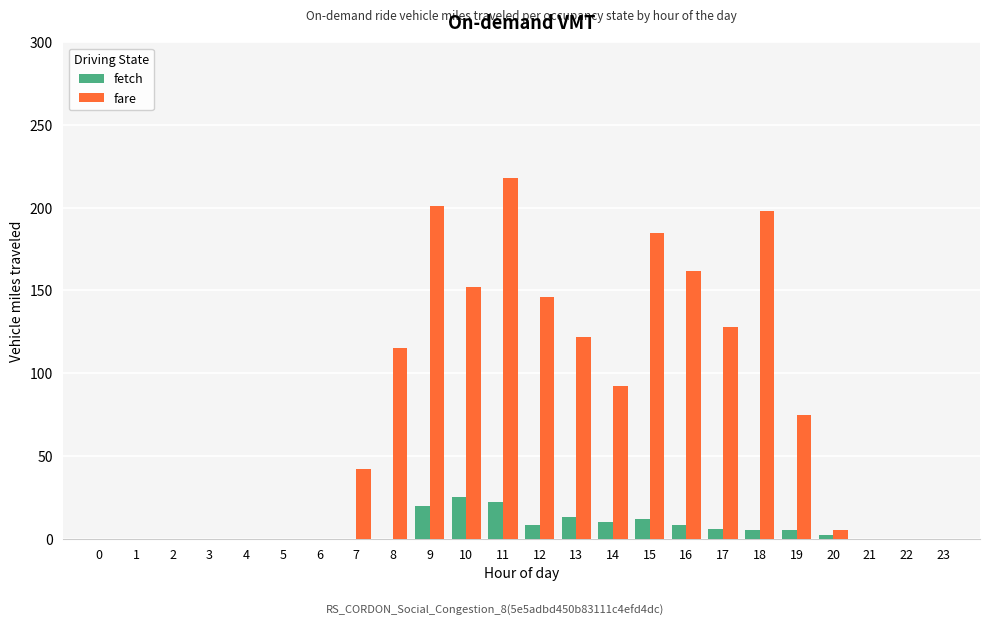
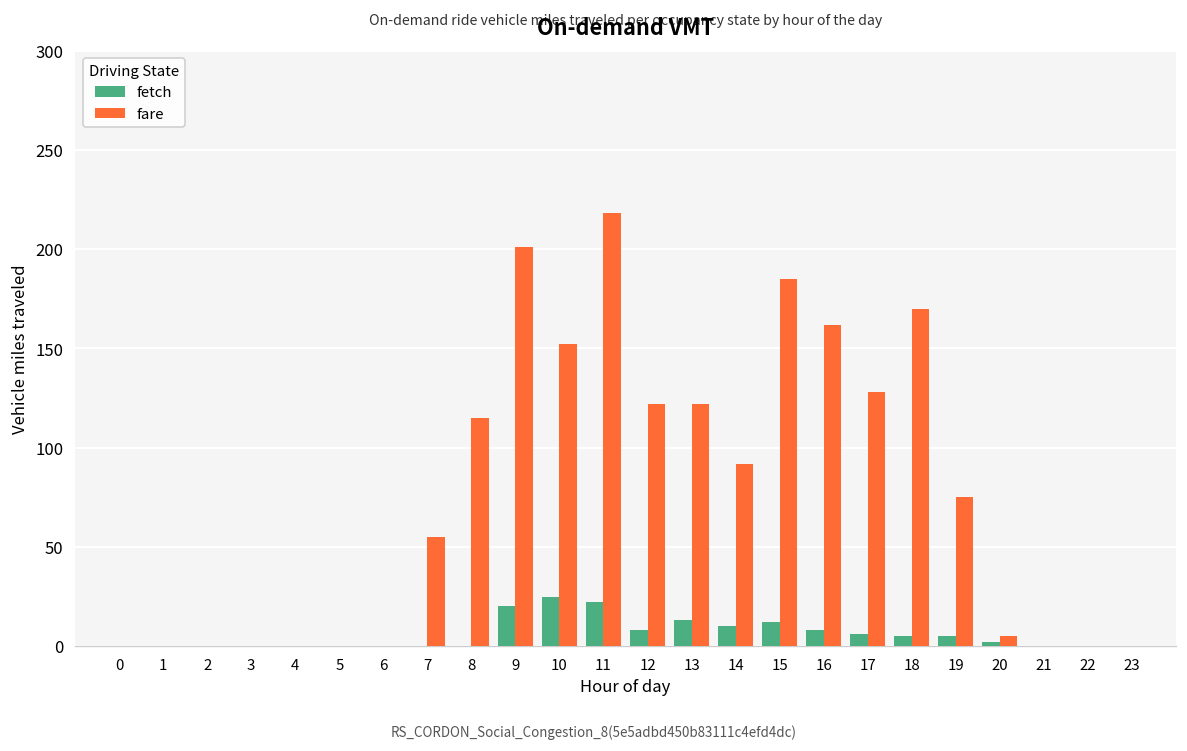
  {
    "fetch": {
      "0": 0,
      "1": 0,
      "2": 0,
      "3": 0,
      "4": 0,
      "5": 0,
      "6": 0,
      "7": 0,
      "8": 0,
      "9": 20,
      "10": 25,
      "11": 22,
      "12": 8,
      "13": 13,
      "14": 10,
      "15": 12,
      "16": 8,
      "17": 6,
      "18": 5,
      "19": 5,
      "20": 2,
      "21": 0,
      "22": 0,
      "23": 0
    },
    "fare": {
      "0": 0,
      "1": 0,
      "2": 0,
      "3": 0,
      "4": 0,
      "5": 0,
      "6": 0,
-     "7": 42,
+     "7": 55,
      "8": 115,
      "9": 201,
      "10": 152,
      "11": 218,
-     "12": 146,
+     "12": 122,
      "13": 122,
      "14": 92,
      "15": 185,
      "16": 162,
      "17": 128,
-     "18": 198,
+     "18": 170,
      "19": 75,
      "20": 5,
      "21": 0,
      "22": 0,
      "23": 0
    }
  }
